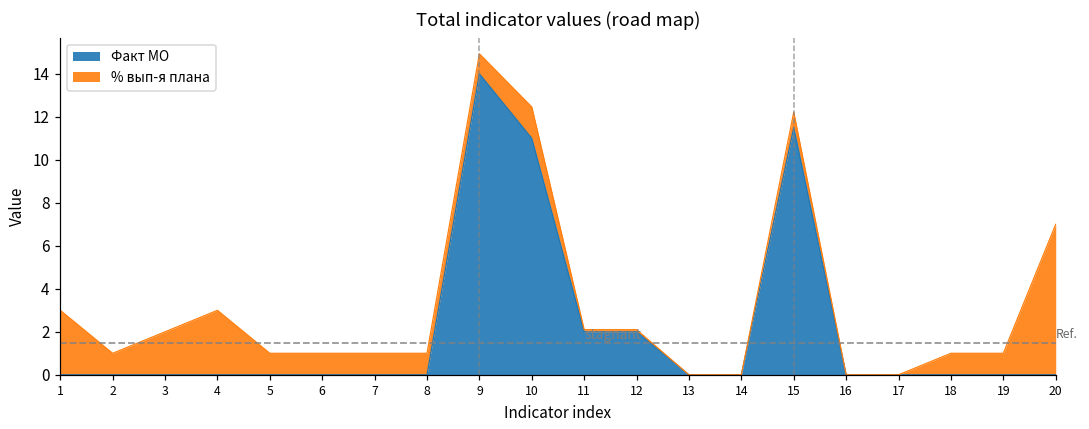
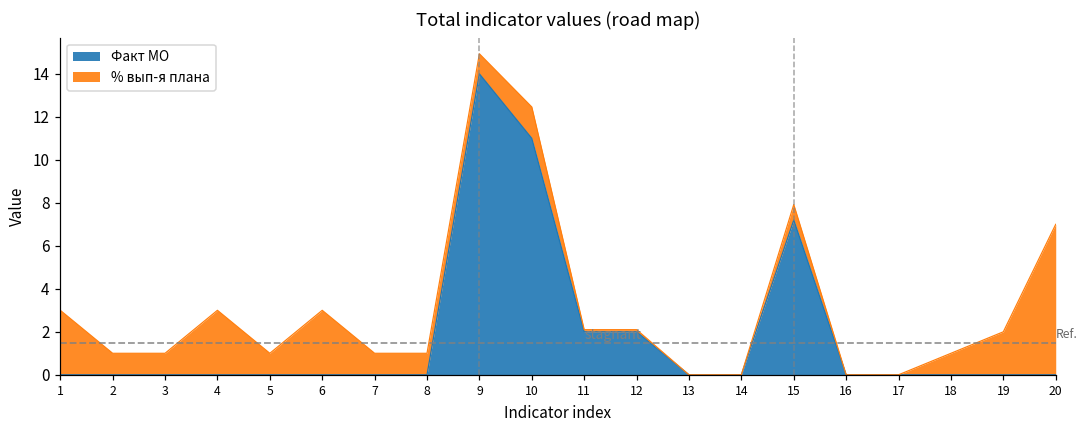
  {
    "Факт МО": {
      "1": 0.0,
      "2": 0.0,
      "3": 0.0,
      "4": 0.0,
      "5": 0.0,
      "6": 0.0,
      "7": 0.0,
      "8": 0.0,
      "9": 14.0,
      "10": 11.0,
-     "15": 11.5,
+     "15": 7.2,
      "18": 0.0,
      "19": 0.0,
      "20": 0.0
    },
    "% вып-я плана": {
      "1": 3,
      "2": 1,
-     "3": 2,
+     "3": 1,
      "4": 3,
      "5": 1,
-     "6": 1,
+     "6": 3,
      "7": 1,
      "8": 1,
      "9": 1,
      "10": 1.5,
      "15": 0.7,
      "18": 1,
-     "19": 1,
+     "19": 2,
      "20": 7
    }
  }
